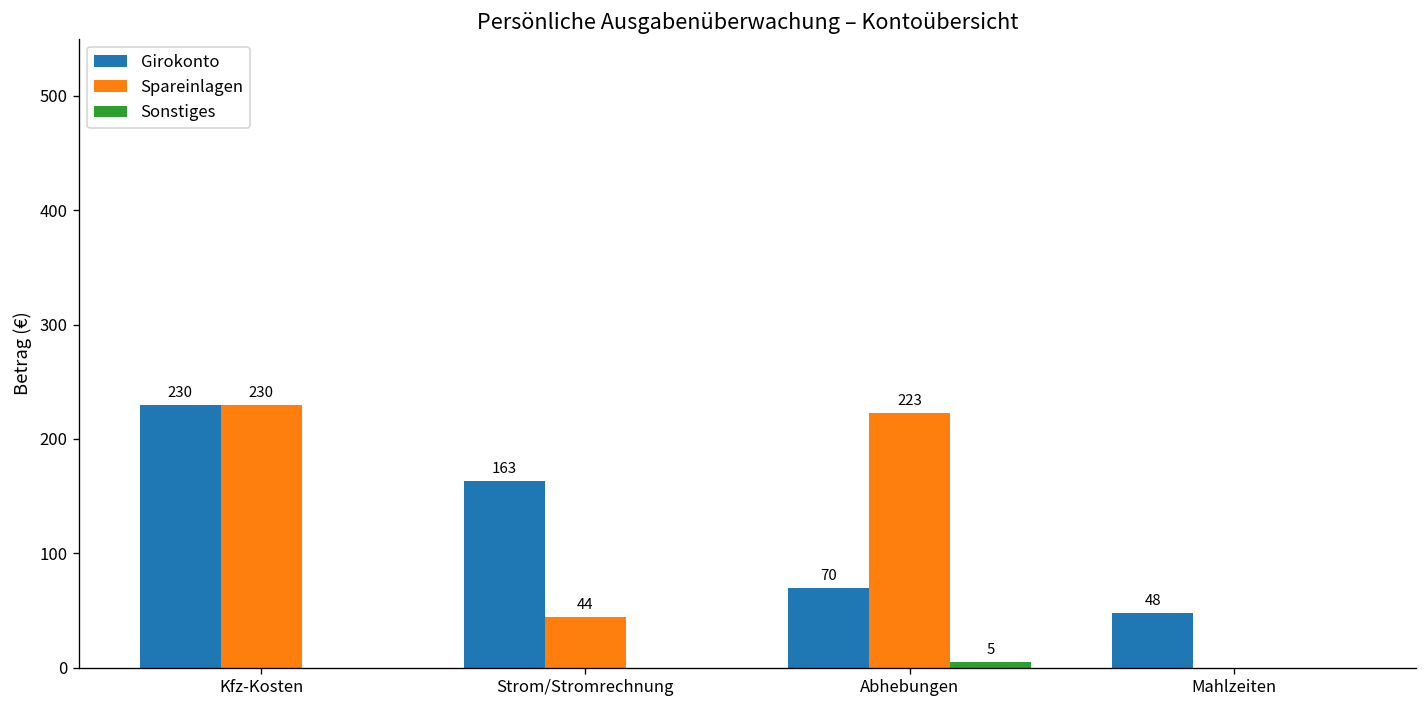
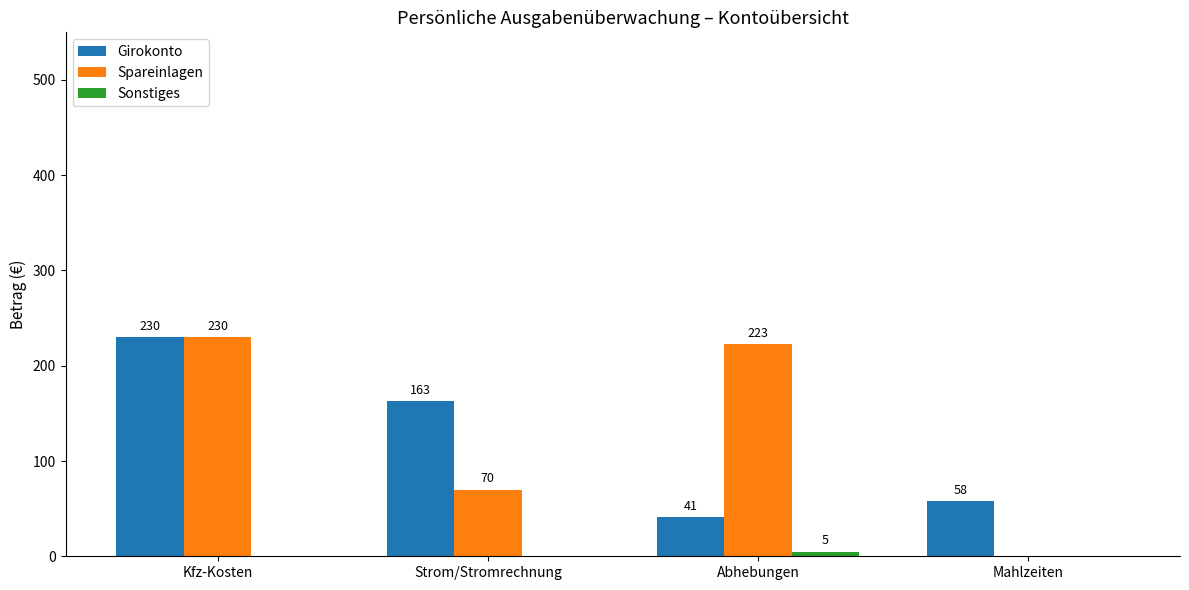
  {
    "Girokonto": {
      "Kfz-Kosten": 230,
      "Strom/Stromrechnung": 163,
-     "Abhebungen": 70,
-     "Mahlzeiten": 48
+     "Abhebungen": 41,
+     "Mahlzeiten": 58
    },
    "Spareinlagen": {
      "Kfz-Kosten": 230,
-     "Strom/Stromrechnung": 44,
+     "Strom/Stromrechnung": 70,
      "Abhebungen": 223
    },
    "Sonstiges": {
      "Abhebungen": 5
    }
  }
